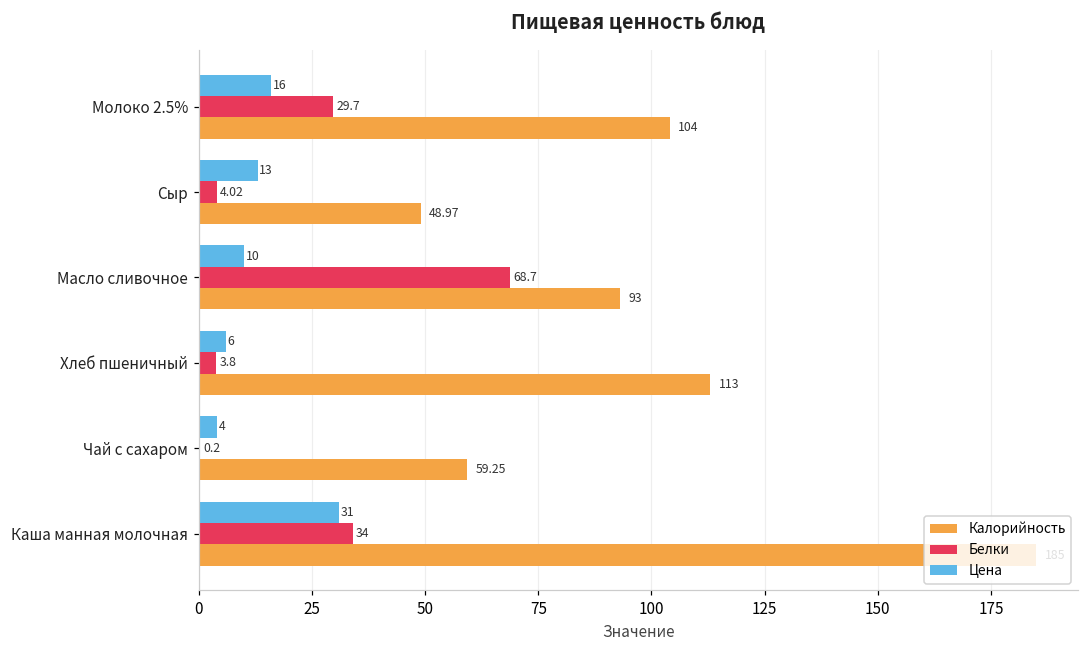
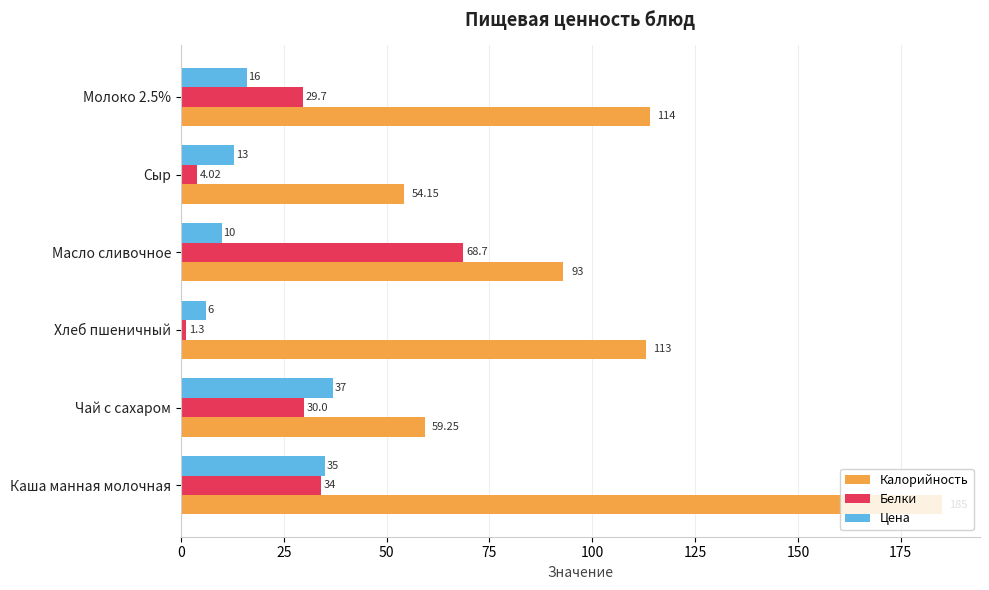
  {
    "Калорийность": {
-     "Молоко 2.5%": 104,
-     "Сыр": 48.97,
+     "Молоко 2.5%": 114,
+     "Сыр": 54.15,
      "Масло сливочное": 93,
      "Хлеб пшеничный": 113,
      "Чай с сахаром": 59.25
    },
    "Белки": {
      "Молоко 2.5%": 29.7,
      "Сыр": 4.02,
      "Масло сливочное": 68.7,
-     "Хлеб пшеничный": 3.8,
-     "Чай с сахаром": 0.2,
+     "Хлеб пшеничный": 1.3,
+     "Чай с сахаром": 30.0,
      "Каша манная молочная": 34
    },
    "Цена": {
      "Молоко 2.5%": 16,
      "Сыр": 13,
      "Масло сливочное": 10,
      "Хлеб пшеничный": 6,
-     "Чай с сахаром": 4,
-     "Каша манная молочная": 31
+     "Чай с сахаром": 37,
+     "Каша манная молочная": 35
    }
  }
